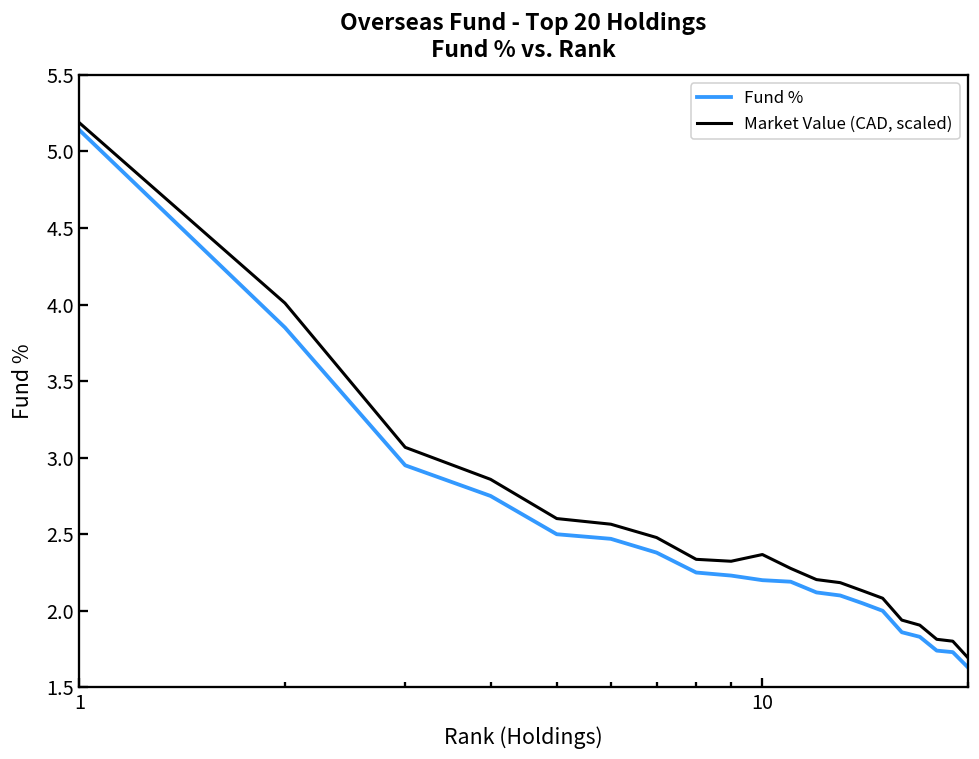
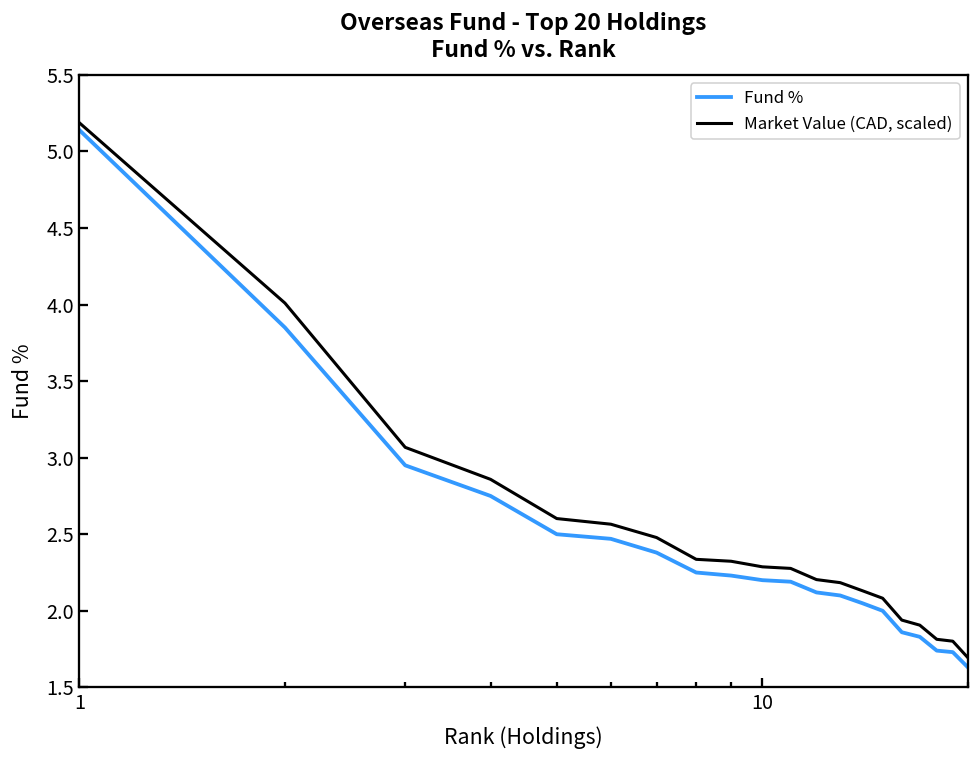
  {
    "Fund %": {
      "1": 5.14,
      "10": 2.20
    },
    "Market Value (CAD, scaled)": {
      "1": 5.19,
-     "10": 2.37
+     "10": 2.29
    }
  }
